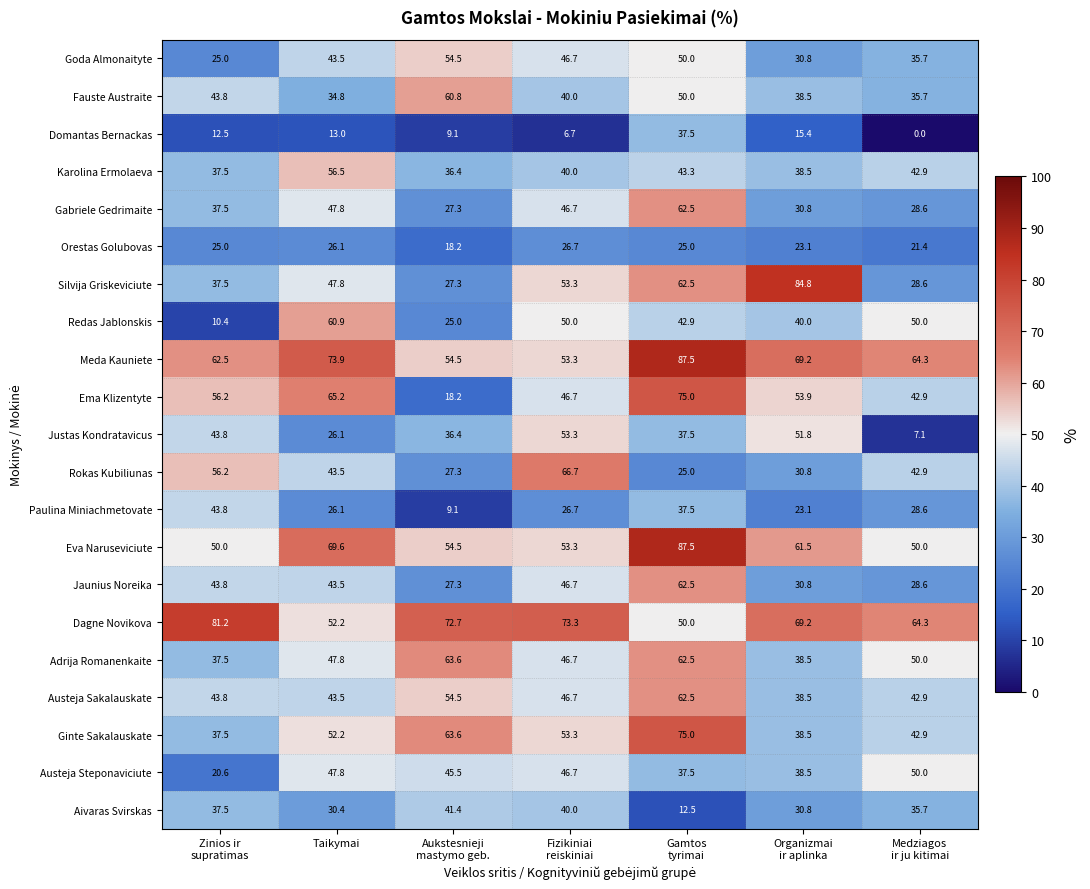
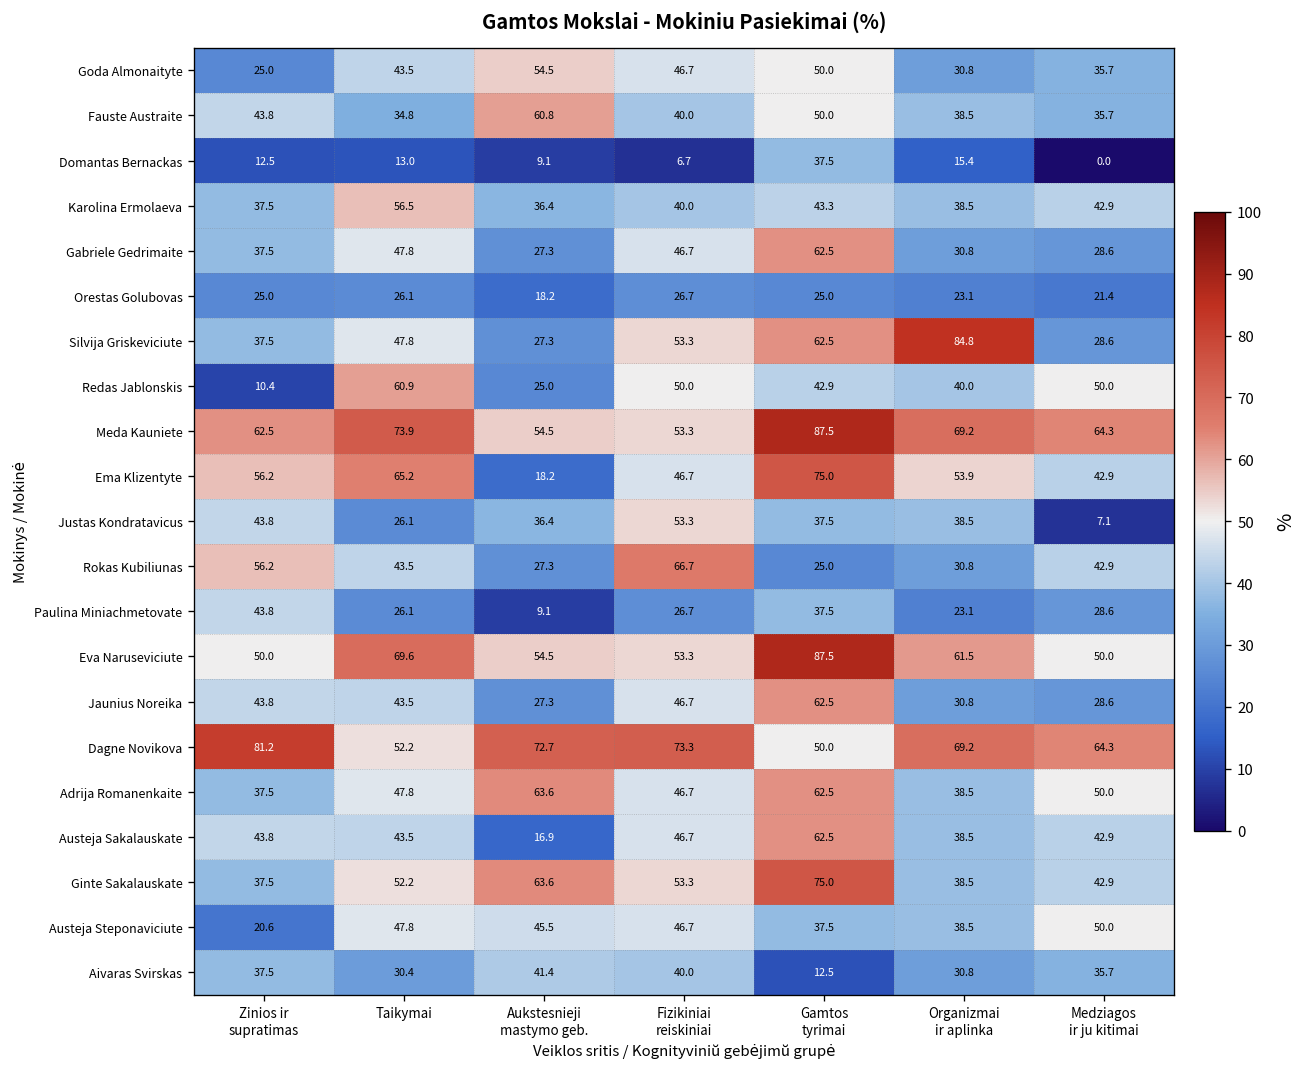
  {
    "Goda Almonaityte": {
      "Zinios ir supratimas": 25.0,
      "Taikymai": 43.5,
      "Aukstesnieji mastymo geb.": 54.5,
      "Fizikiniai reiskiniai": 46.7,
      "Gamtos tyrimai": 50.0,
      "Organizmai ir aplinka": 30.8,
      "Medziagos ir ju kitimai": 35.7
    },
    "Fauste Austraite": {
      "Zinios ir supratimas": 43.8,
      "Taikymai": 34.8,
      "Aukstesnieji mastymo geb.": 60.8,
      "Fizikiniai reiskiniai": 40.0,
      "Gamtos tyrimai": 50.0,
      "Organizmai ir aplinka": 38.5,
      "Medziagos ir ju kitimai": 35.7
    },
    "Domantas Bernackas": {
      "Zinios ir supratimas": 12.5,
      "Taikymai": 13.0,
      "Aukstesnieji mastymo geb.": 9.1,
      "Fizikiniai reiskiniai": 6.7,
      "Gamtos tyrimai": 37.5,
      "Organizmai ir aplinka": 15.4,
      "Medziagos ir ju kitimai": 0.0
    },
    "Karolina Ermolaeva": {
      "Zinios ir supratimas": 37.5,
      "Taikymai": 56.5,
      "Aukstesnieji mastymo geb.": 36.4,
      "Fizikiniai reiskiniai": 40.0,
      "Gamtos tyrimai": 43.3,
      "Organizmai ir aplinka": 38.5,
      "Medziagos ir ju kitimai": 42.9
    },
    "Gabriele Gedrimaite": {
      "Zinios ir supratimas": 37.5,
      "Taikymai": 47.8,
      "Aukstesnieji mastymo geb.": 27.3,
      "Fizikiniai reiskiniai": 46.7,
      "Gamtos tyrimai": 62.5,
      "Organizmai ir aplinka": 30.8,
      "Medziagos ir ju kitimai": 28.6
    },
    "Orestas Golubovas": {
      "Zinios ir supratimas": 25.0,
      "Taikymai": 26.1,
      "Aukstesnieji mastymo geb.": 18.2,
      "Fizikiniai reiskiniai": 26.7,
      "Gamtos tyrimai": 25.0,
      "Organizmai ir aplinka": 23.1,
      "Medziagos ir ju kitimai": 21.4
    },
    "Silvija Griskeviciute": {
      "Zinios ir supratimas": 37.5,
      "Taikymai": 47.8,
      "Aukstesnieji mastymo geb.": 27.3,
      "Fizikiniai reiskiniai": 53.3,
      "Gamtos tyrimai": 62.5,
      "Organizmai ir aplinka": 84.8,
      "Medziagos ir ju kitimai": 28.6
    },
    "Redas Jablonskis": {
      "Zinios ir supratimas": 10.4,
      "Taikymai": 60.9,
      "Aukstesnieji mastymo geb.": 25.0,
      "Fizikiniai reiskiniai": 50.0,
      "Gamtos tyrimai": 42.9,
      "Organizmai ir aplinka": 40.0,
      "Medziagos ir ju kitimai": 50.0
    },
    "Meda Kauniete": {
      "Zinios ir supratimas": 62.5,
      "Taikymai": 73.9,
      "Aukstesnieji mastymo geb.": 54.5,
      "Fizikiniai reiskiniai": 53.3,
      "Gamtos tyrimai": 87.5,
      "Organizmai ir aplinka": 69.2,
      "Medziagos ir ju kitimai": 64.3
    },
    "Ema Klizentyte": {
      "Zinios ir supratimas": 56.2,
      "Taikymai": 65.2,
      "Aukstesnieji mastymo geb.": 18.2,
      "Fizikiniai reiskiniai": 46.7,
      "Gamtos tyrimai": 75.0,
      "Organizmai ir aplinka": 53.9,
      "Medziagos ir ju kitimai": 42.9
    },
    "Justas Kondratavicus": {
      "Zinios ir supratimas": 43.8,
      "Taikymai": 26.1,
      "Aukstesnieji mastymo geb.": 36.4,
      "Fizikiniai reiskiniai": 53.3,
      "Gamtos tyrimai": 37.5,
-     "Organizmai ir aplinka": 51.8,
+     "Organizmai ir aplinka": 38.5,
      "Medziagos ir ju kitimai": 7.1
    },
    "Rokas Kubiliunas": {
      "Zinios ir supratimas": 56.2,
      "Taikymai": 43.5,
      "Aukstesnieji mastymo geb.": 27.3,
      "Fizikiniai reiskiniai": 66.7,
      "Gamtos tyrimai": 25.0,
      "Organizmai ir aplinka": 30.8,
      "Medziagos ir ju kitimai": 42.9
    },
    "Paulina Miniachmetovate": {
      "Zinios ir supratimas": 43.8,
      "Taikymai": 26.1,
      "Aukstesnieji mastymo geb.": 9.1,
      "Fizikiniai reiskiniai": 26.7,
      "Gamtos tyrimai": 37.5,
      "Organizmai ir aplinka": 23.1,
      "Medziagos ir ju kitimai": 28.6
    },
    "Eva Naruseviciute": {
      "Zinios ir supratimas": 50.0,
      "Taikymai": 69.6,
      "Aukstesnieji mastymo geb.": 54.5,
      "Fizikiniai reiskiniai": 53.3,
      "Gamtos tyrimai": 87.5,
      "Organizmai ir aplinka": 61.5,
      "Medziagos ir ju kitimai": 50.0
    },
    "Jaunius Noreika": {
      "Zinios ir supratimas": 43.8,
      "Taikymai": 43.5,
      "Aukstesnieji mastymo geb.": 27.3,
      "Fizikiniai reiskiniai": 46.7,
      "Gamtos tyrimai": 62.5,
      "Organizmai ir aplinka": 30.8,
      "Medziagos ir ju kitimai": 28.6
    },
    "Dagne Novikova": {
      "Zinios ir supratimas": 81.2,
      "Taikymai": 52.2,
      "Aukstesnieji mastymo geb.": 72.7,
      "Fizikiniai reiskiniai": 73.3,
      "Gamtos tyrimai": 50.0,
      "Organizmai ir aplinka": 69.2,
      "Medziagos ir ju kitimai": 64.3
    },
    "Adrija Romanenkaite": {
      "Zinios ir supratimas": 37.5,
      "Taikymai": 47.8,
      "Aukstesnieji mastymo geb.": 63.6,
      "Fizikiniai reiskiniai": 46.7,
      "Gamtos tyrimai": 62.5,
      "Organizmai ir aplinka": 38.5,
      "Medziagos ir ju kitimai": 50.0
    },
    "Austeja Sakalauskate": {
      "Zinios ir supratimas": 43.8,
      "Taikymai": 43.5,
-     "Aukstesnieji mastymo geb.": 54.5,
+     "Aukstesnieji mastymo geb.": 16.9,
      "Fizikiniai reiskiniai": 46.7,
      "Gamtos tyrimai": 62.5,
      "Organizmai ir aplinka": 38.5,
      "Medziagos ir ju kitimai": 42.9
    },
    "Ginte Sakalauskate": {
      "Zinios ir supratimas": 37.5,
      "Taikymai": 52.2,
      "Aukstesnieji mastymo geb.": 63.6,
      "Fizikiniai reiskiniai": 53.3,
      "Gamtos tyrimai": 75.0,
      "Organizmai ir aplinka": 38.5,
      "Medziagos ir ju kitimai": 42.9
    },
    "Austeja Steponaviciute": {
      "Zinios ir supratimas": 20.6,
      "Taikymai": 47.8,
      "Aukstesnieji mastymo geb.": 45.5,
      "Fizikiniai reiskiniai": 46.7,
      "Gamtos tyrimai": 37.5,
      "Organizmai ir aplinka": 38.5,
      "Medziagos ir ju kitimai": 50.0
    },
    "Aivaras Svirskas": {
      "Zinios ir supratimas": 37.5,
      "Taikymai": 30.4,
      "Aukstesnieji mastymo geb.": 41.4,
      "Fizikiniai reiskiniai": 40.0,
      "Gamtos tyrimai": 12.5,
      "Organizmai ir aplinka": 30.8,
      "Medziagos ir ju kitimai": 35.7
    }
  }
